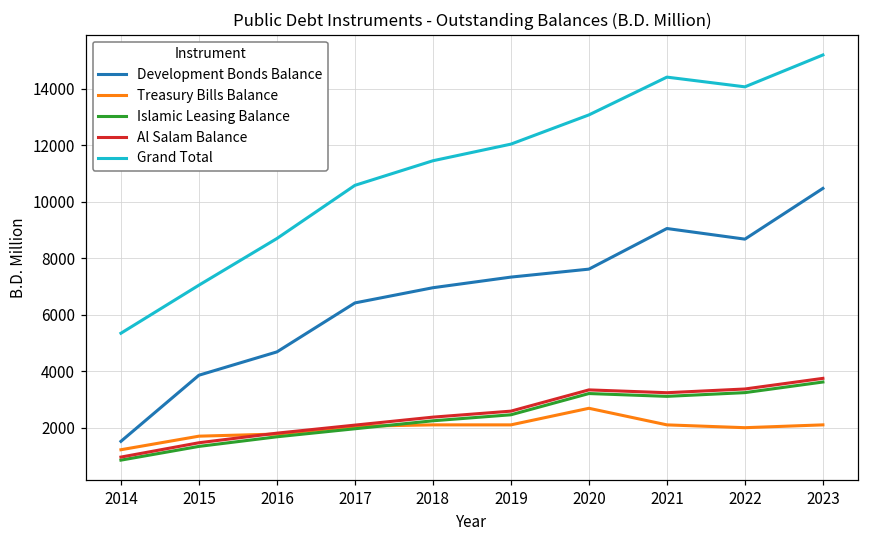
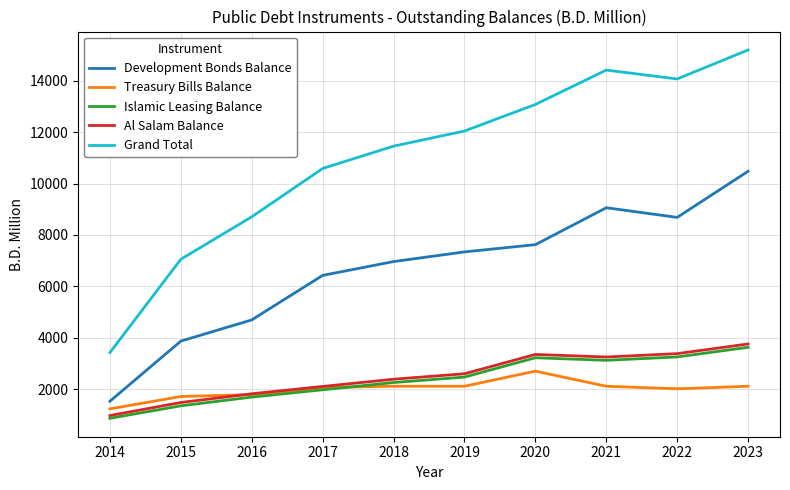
  {
    "Development Bonds Balance": {
      "2014": 1500,
      "2015": 3900,
      "2016": 4700,
      "2017": 6400,
      "2018": 7000,
      "2019": 7300,
      "2020": 7600,
      "2021": 9100,
      "2022": 8700,
      "2023": 10500
    },
    "Treasury Bills Balance": {
      "2014": 1200,
      "2015": 1700,
      "2018": 2100,
      "2019": 2100,
      "2020": 2700,
      "2021": 2100,
      "2022": 2000,
      "2023": 2100
    },
    "Islamic Leasing Balance": {
      "2014": 900,
      "2015": 1300,
      "2018": 2300,
      "2019": 2500,
      "2020": 3200,
      "2021": 3100,
      "2022": 3300,
      "2023": 3600
    },
    "Al Salam Balance": {
      "2014": 1000,
      "2015": 1500,
      "2018": 2400,
      "2019": 2600,
      "2020": 3300,
      "2021": 3200,
      "2022": 3400,
      "2023": 3800
    },
    "Grand Total": {
-     "2014": 5400,
+     "2014": 3400,
      "2015": 7100,
      "2016": 8700,
      "2017": 10600,
      "2018": 11500,
      "2019": 12000,
      "2020": 13100,
      "2021": 14400,
      "2022": 14100,
      "2023": 15200
    }
  }
